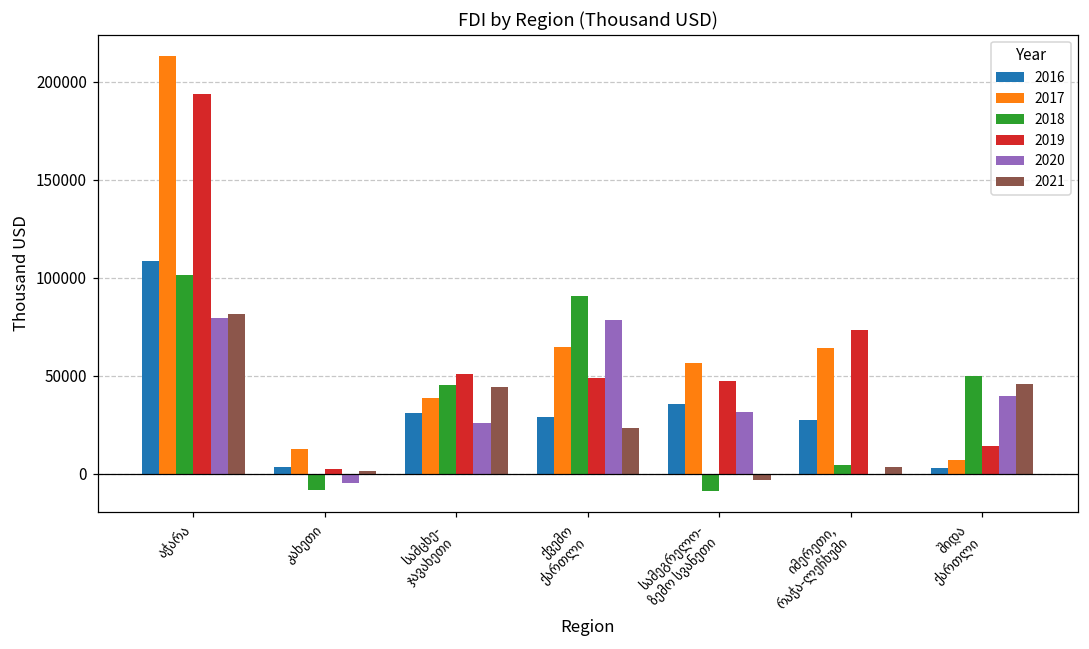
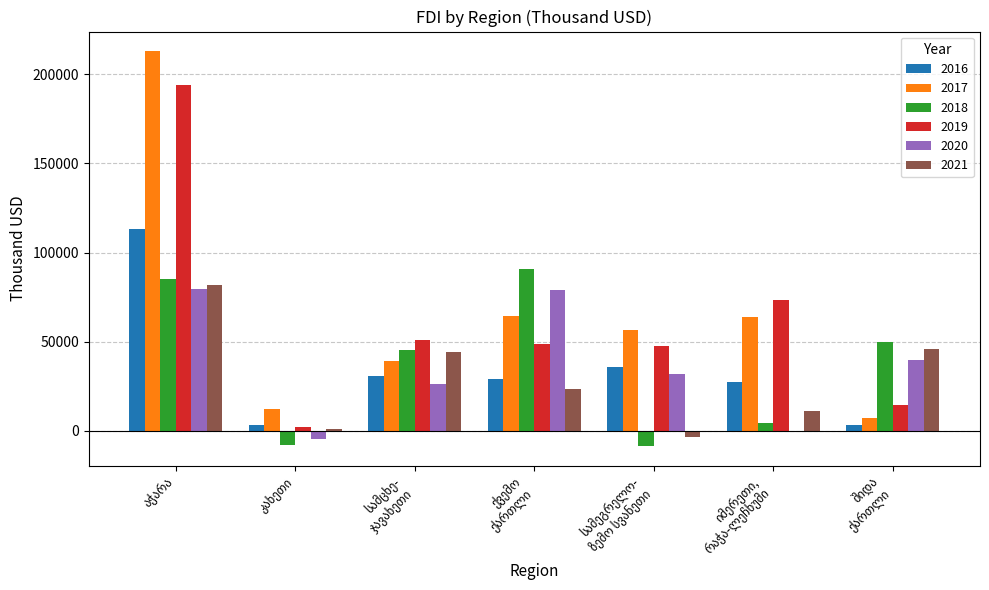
  {
    "2016": {
-     "აჭარა": 109000,
+     "აჭარა": 113000,
      "კახეთი": 3000,
      "სამცხე- ჯავახეთი": 31000,
      "ქვემო ქართლი": 29000,
      "სამეგრელო- ზემო სვანეთი": 36000,
      "იმერეთი, რაჭა-ლეჩხუმი": 27000,
      "შიდა ქართლი": 3000
    },
    "2017": {
      "აჭარა": 213000,
      "კახეთი": 12000,
      "სამცხე- ჯავახეთი": 39000,
      "ქვემო ქართლი": 65000,
      "სამეგრელო- ზემო სვანეთი": 56000,
      "იმერეთი, რაჭა-ლეჩხუმი": 64000,
      "შიდა ქართლი": 7000
    },
    "2018": {
-     "აჭარა": 102000,
+     "აჭარა": 85000,
      "კახეთი": -8000,
      "სამცხე- ჯავახეთი": 45000,
      "ქვემო ქართლი": 91000,
      "სამეგრელო- ზემო სვანეთი": -9000,
      "იმერეთი, რაჭა-ლეჩხუმი": 5000,
      "შიდა ქართლი": 50000
    },
    "2019": {
      "აჭარა": 194000,
      "კახეთი": 2000,
      "სამცხე- ჯავახეთი": 51000,
      "ქვემო ქართლი": 49000,
      "სამეგრელო- ზემო სვანეთი": 48000,
      "იმერეთი, რაჭა-ლეჩხუმი": 74000,
      "შიდა ქართლი": 14000
    },
    "2020": {
      "აჭარა": 80000,
      "კახეთი": -5000,
      "სამცხე- ჯავახეთი": 26000,
      "ქვემო ქართლი": 79000,
      "სამეგრელო- ზემო სვანეთი": 32000,
      "შიდა ქართლი": 40000
    },
    "2021": {
      "აჭარა": 82000,
      "სამცხე- ჯავახეთი": 44000,
      "ქვემო ქართლი": 23000,
      "სამეგრელო- ზემო სვანეთი": -3000,
-     "იმერეთი, რაჭა-ლეჩხუმი": 3000,
+     "იმერეთი, რაჭა-ლეჩხუმი": 11000,
      "შიდა ქართლი": 46000
    }
  }
